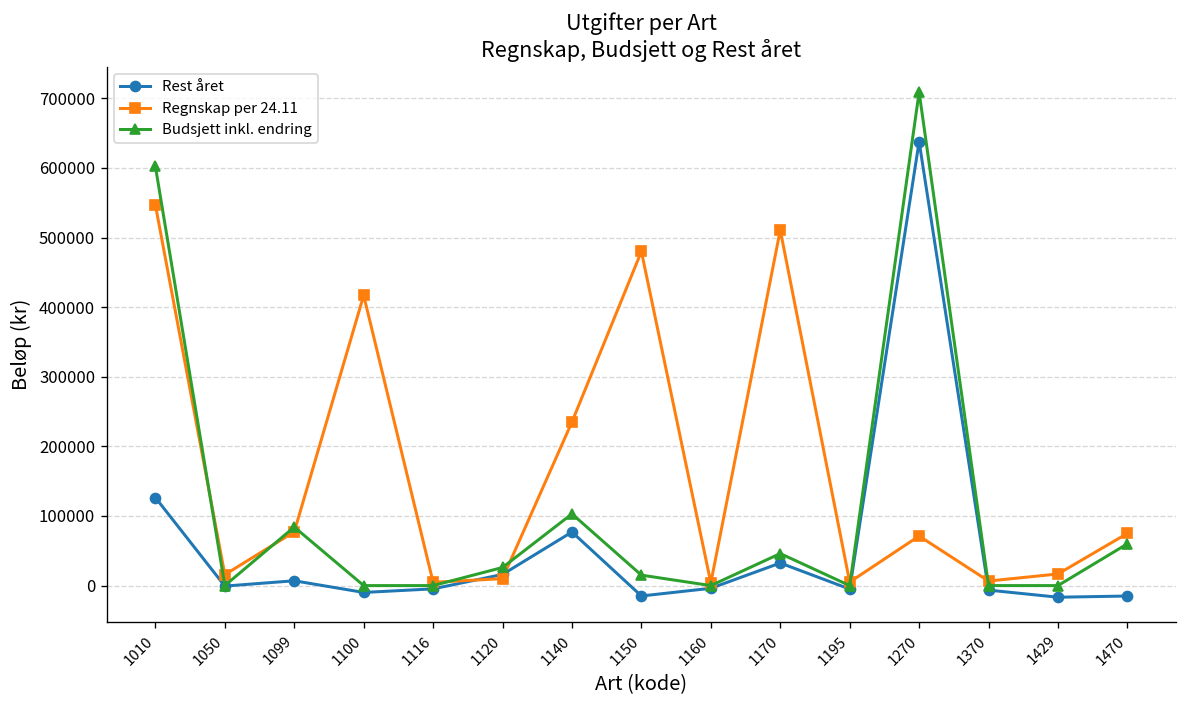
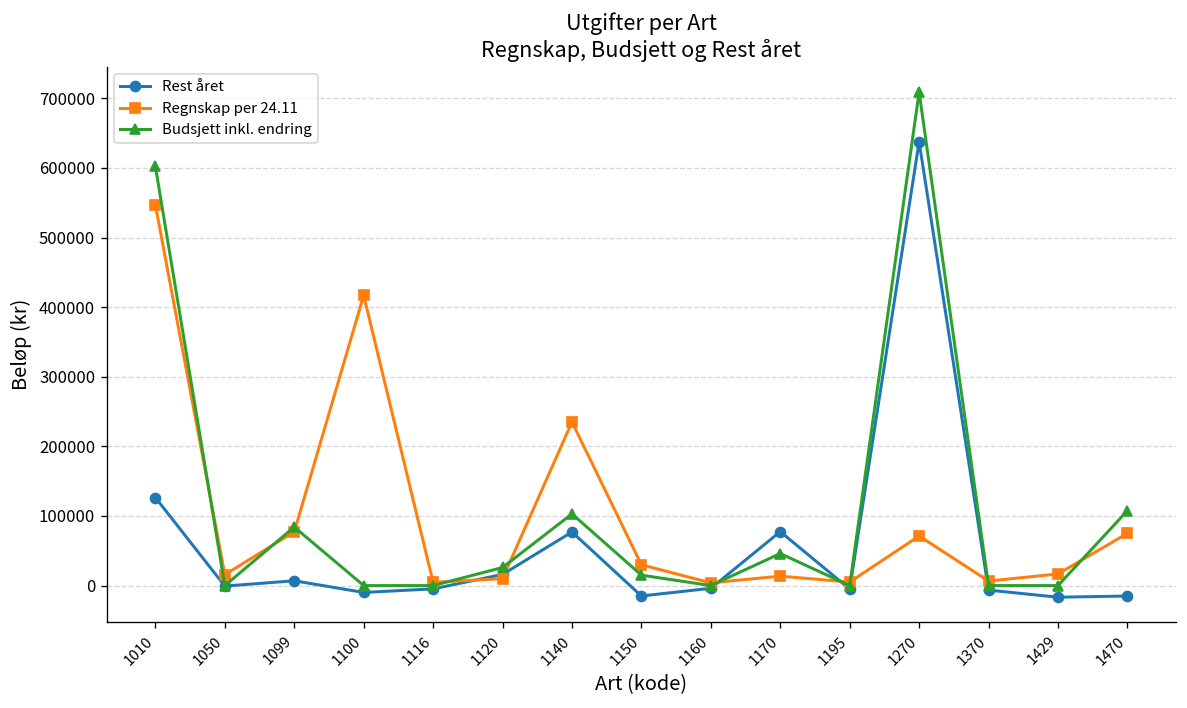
  {
    "Rest året": {
      "1010": 130000,
      "1099": 10000,
      "1100": -10000,
      "1116": 0,
      "1120": 20000,
      "1140": 80000,
      "1150": -10000,
-     "1170": 30000,
+     "1170": 80000,
      "1195": -10000,
      "1270": 640000,
      "1370": -10000,
      "1429": -20000,
      "1470": -20000
    },
    "Regnskap per 24.11": {
      "1010": 550000,
      "1050": 20000,
      "1099": 80000,
      "1100": 420000,
      "1116": 0,
      "1120": 10000,
      "1140": 240000,
-     "1150": 480000,
-     "1170": 510000,
+     "1150": 30000,
+     "1170": 10000,
      "1195": 10000,
      "1270": 70000,
      "1370": 10000,
      "1429": 20000,
      "1470": 80000
    },
    "Budsjett inkl. endring": {
      "1010": 600000,
      "1099": 80000,
      "1100": 0,
      "1116": 0,
      "1120": 30000,
      "1140": 100000,
      "1150": 20000,
      "1170": 50000,
      "1195": 0,
      "1270": 710000,
      "1370": 0,
      "1429": 0,
-     "1470": 60000
+     "1470": 110000
    }
  }
